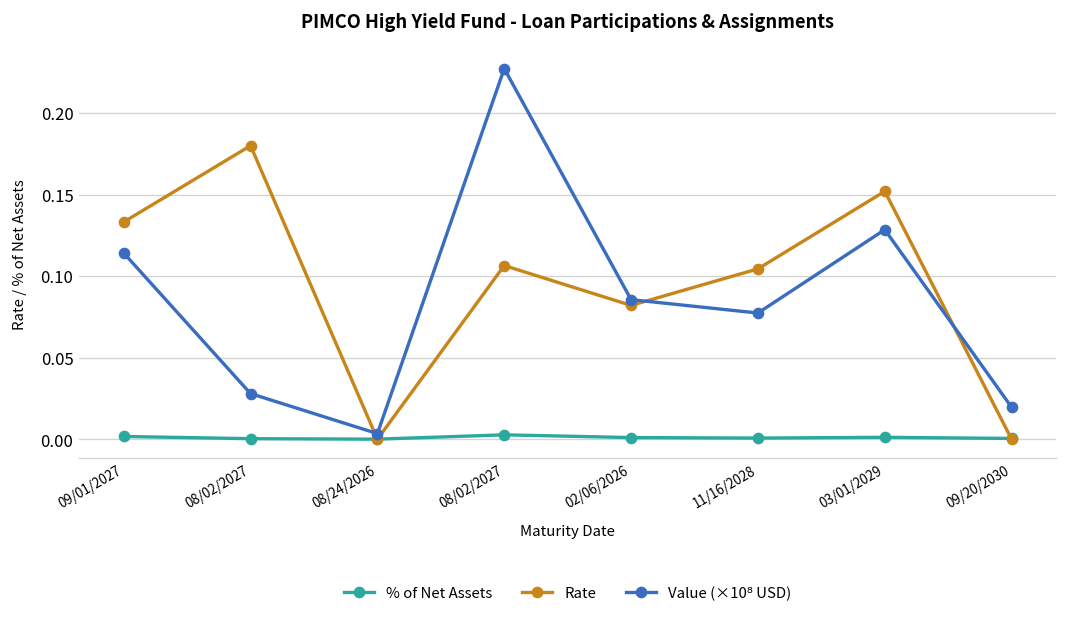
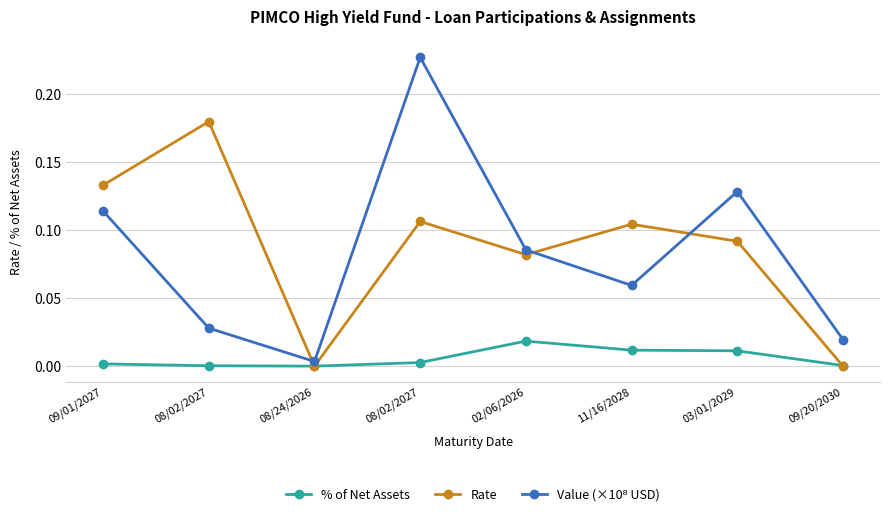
  {
    "% of Net Assets": {
      "09/01/2027": 0.002,
-     "02/06/2026": 0.001,
-     "11/16/2028": 0.001,
-     "03/01/2029": 0.001
+     "02/06/2026": 0.018,
+     "11/16/2028": 0.012,
+     "03/01/2029": 0.011
    },
    "Rate": {
      "09/01/2027": 0.133,
      "02/06/2026": 0.082,
      "11/16/2028": 0.104,
-     "03/01/2029": 0.152
+     "03/01/2029": 0.092
    },
    "Value (×10⁸ USD)": {
      "09/01/2027": 0.114,
      "08/24/2026": 0.003,
      "02/06/2026": 0.086,
-     "11/16/2028": 0.077,
+     "11/16/2028": 0.059,
      "03/01/2029": 0.128,
      "09/20/2030": 0.020
    }
  }
